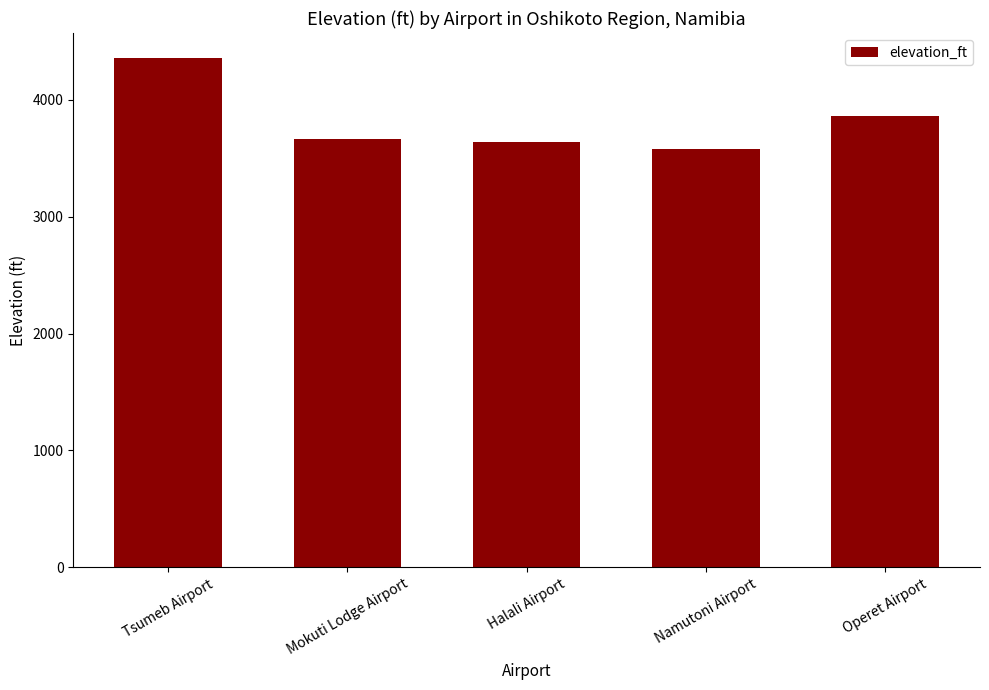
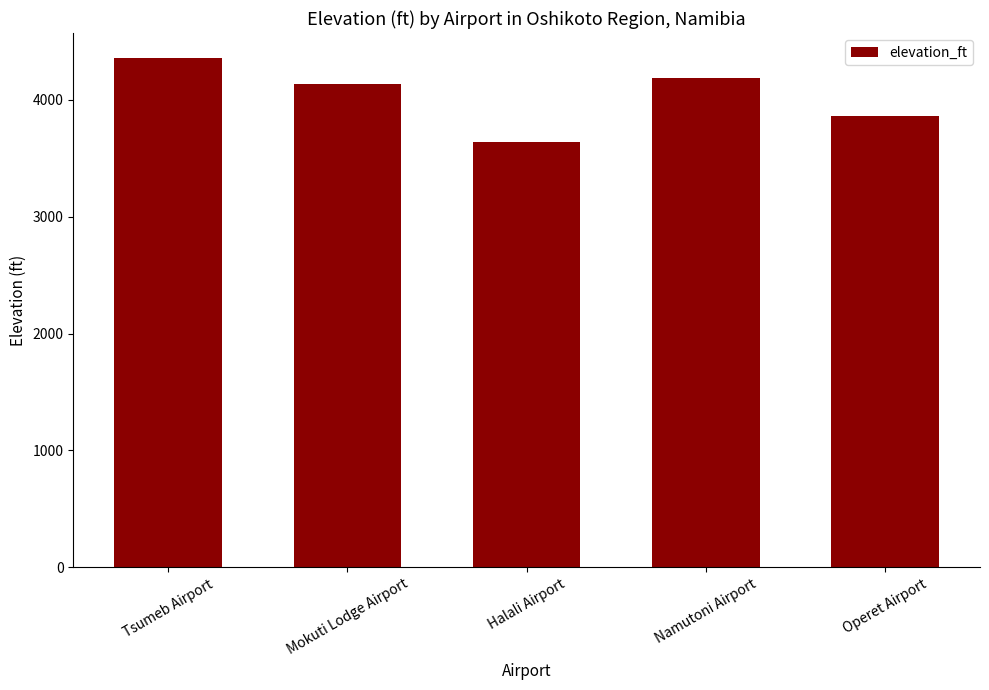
  {
    "Tsumeb Airport": 4350,
-   "Mokuti Lodge Airport": 3670,
+   "Mokuti Lodge Airport": 4130,
    "Halali Airport": 3640,
-   "Namutoni Airport": 3580,
+   "Namutoni Airport": 4190,
    "Operet Airport": 3860
  }
